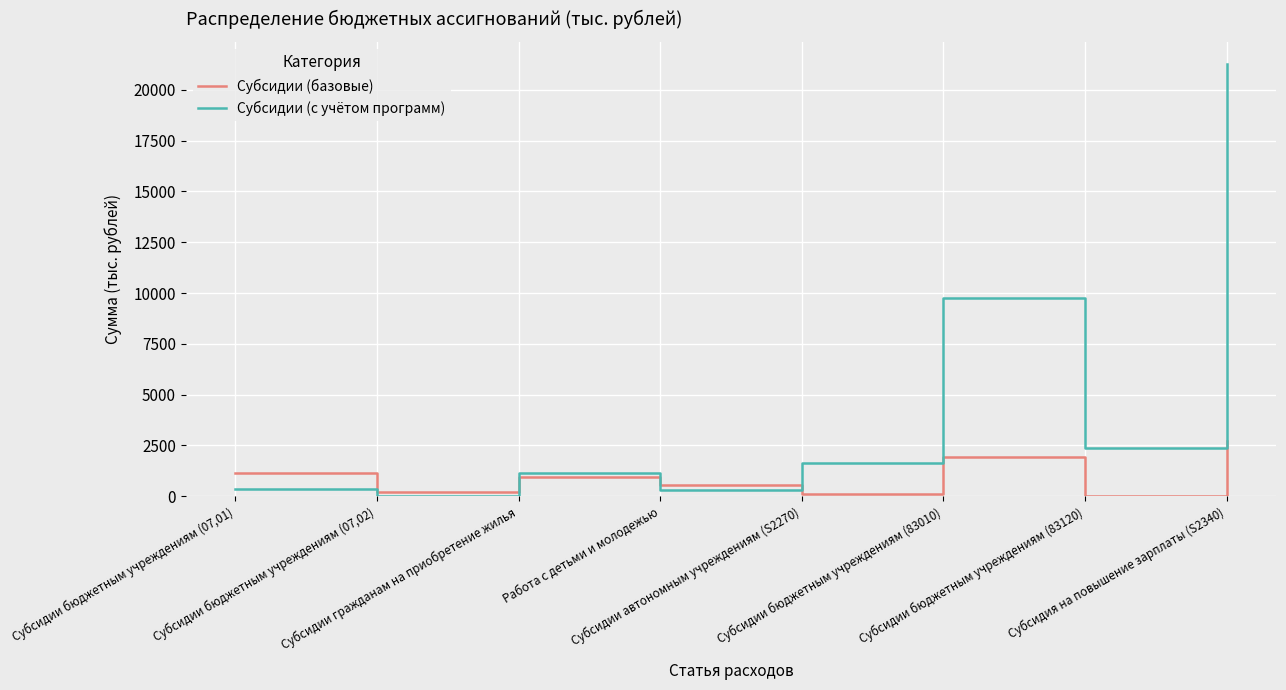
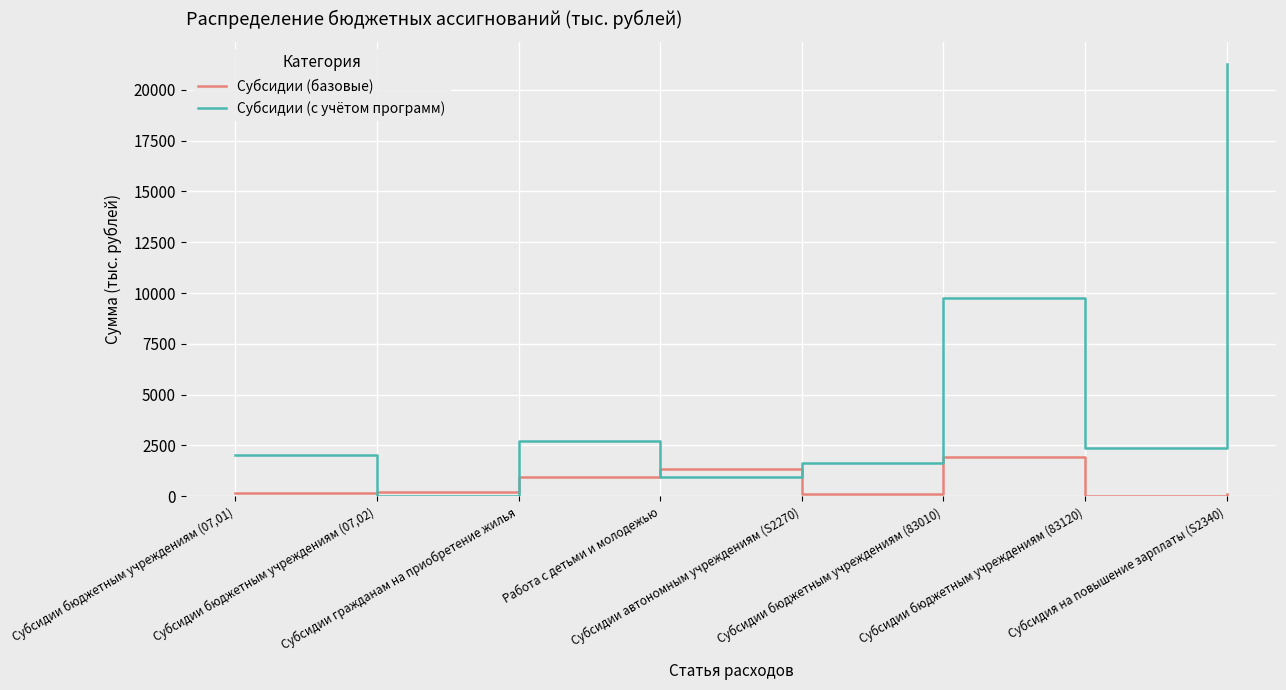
  {
    "Субсидии (базовые)": {
-     "Субсидии бюджетным учреждениям (07,01)": 1100,
+     "Субсидии бюджетным учреждениям (07,01)": 200,
      "Субсидии бюджетным учреждениям (07,02)": 200,
      "Субсидии гражданам на приобретение жилья": 900,
-     "Работа с детьми и молодежью": 600,
+     "Работа с детьми и молодежью": 1300,
      "Субсидии автономным учреждениям (S2270)": 100,
      "Субсидии бюджетным учреждениям (83010)": 1900,
      "Субсидии бюджетным учреждениям (83120)": 0,
-     "Субсидия на повышение зарплаты (S2340)": 2700
+     "Субсидия на повышение зарплаты (S2340)": 100
    },
    "Субсидии (с учётом программ)": {
-     "Субсидии бюджетным учреждениям (07,01)": 400,
+     "Субсидии бюджетным учреждениям (07,01)": 2000,
      "Субсидии бюджетным учреждениям (07,02)": 0,
-     "Субсидии гражданам на приобретение жилья": 1100,
-     "Работа с детьми и молодежью": 300,
+     "Субсидии гражданам на приобретение жилья": 2700,
+     "Работа с детьми и молодежью": 1000,
      "Субсидии автономным учреждениям (S2270)": 1700,
      "Субсидии бюджетным учреждениям (83010)": 9800,
      "Субсидии бюджетным учреждениям (83120)": 2400,
      "Субсидия на повышение зарплаты (S2340)": 21300
    }
  }
